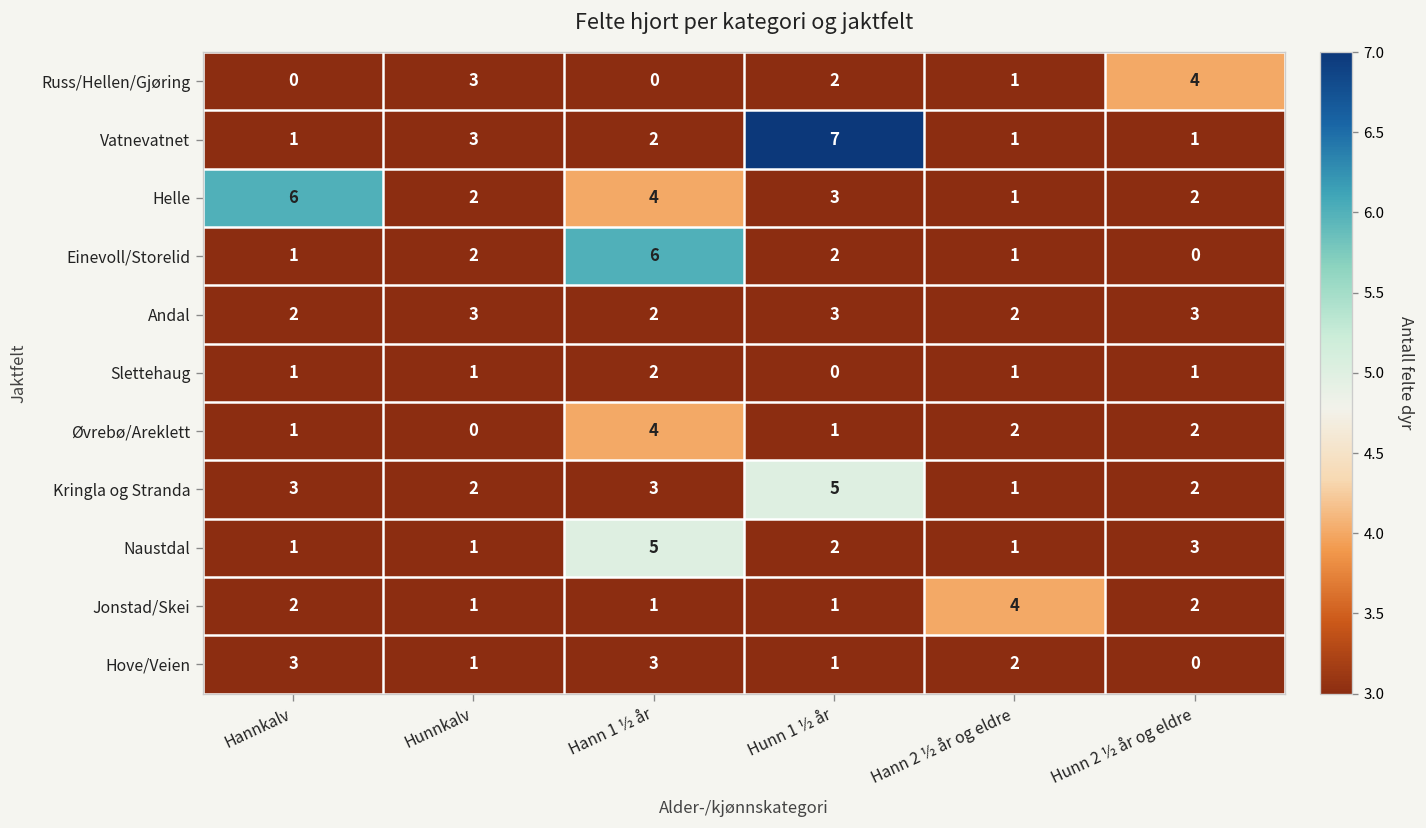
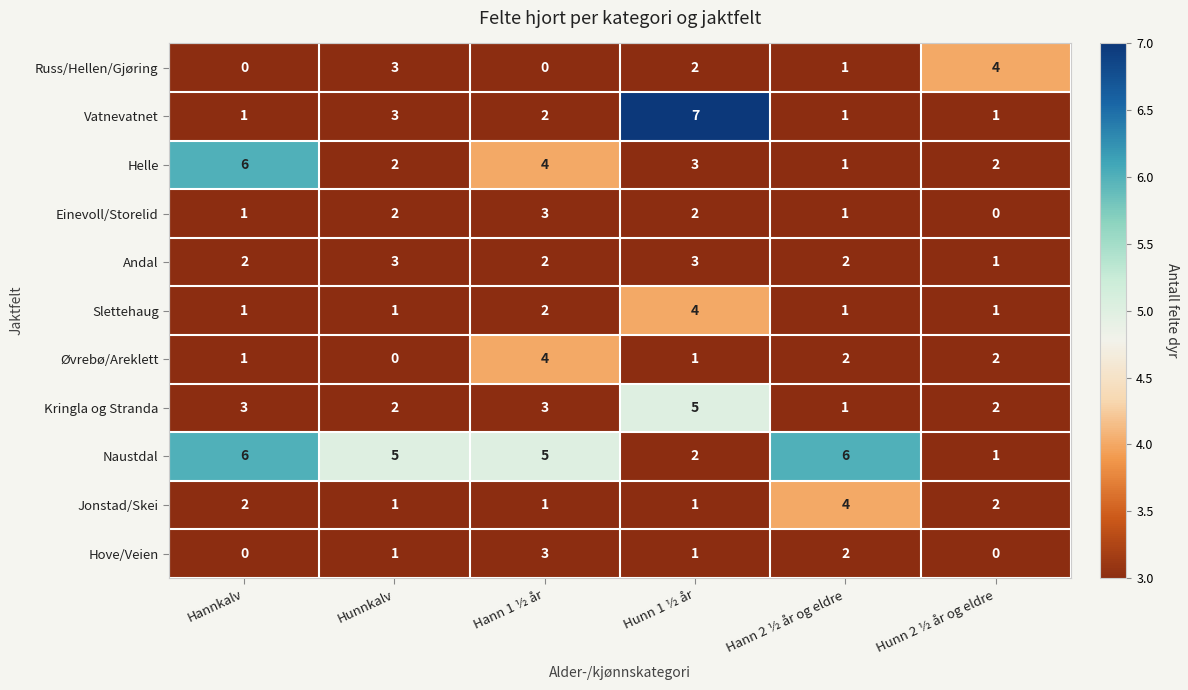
  {
    "Russ/Hellen/Gjøring": {
      "Hannkalv": 0,
      "Hunnkalv": 3,
      "Hann 1 ½ år": 0,
      "Hunn 1 ½ år": 2,
      "Hann 2 ½ år og eldre": 1,
      "Hunn 2 ½ år og eldre": 4
    },
    "Vatnevatnet": {
      "Hannkalv": 1,
      "Hunnkalv": 3,
      "Hann 1 ½ år": 2,
      "Hunn 1 ½ år": 7,
      "Hann 2 ½ år og eldre": 1,
      "Hunn 2 ½ år og eldre": 1
    },
    "Helle": {
      "Hannkalv": 6,
      "Hunnkalv": 2,
      "Hann 1 ½ år": 4,
      "Hunn 1 ½ år": 3,
      "Hann 2 ½ år og eldre": 1,
      "Hunn 2 ½ år og eldre": 2
    },
    "Einevoll/Storelid": {
      "Hannkalv": 1,
      "Hunnkalv": 2,
-     "Hann 1 ½ år": 6,
+     "Hann 1 ½ år": 3,
      "Hunn 1 ½ år": 2,
      "Hann 2 ½ år og eldre": 1,
      "Hunn 2 ½ år og eldre": 0
    },
    "Andal": {
      "Hannkalv": 2,
      "Hunnkalv": 3,
      "Hann 1 ½ år": 2,
      "Hunn 1 ½ år": 3,
      "Hann 2 ½ år og eldre": 2,
-     "Hunn 2 ½ år og eldre": 3
+     "Hunn 2 ½ år og eldre": 1
    },
    "Slettehaug": {
      "Hannkalv": 1,
      "Hunnkalv": 1,
      "Hann 1 ½ år": 2,
-     "Hunn 1 ½ år": 0,
+     "Hunn 1 ½ år": 4,
      "Hann 2 ½ år og eldre": 1,
      "Hunn 2 ½ år og eldre": 1
    },
    "Øvrebø/Areklett": {
      "Hannkalv": 1,
      "Hunnkalv": 0,
      "Hann 1 ½ år": 4,
      "Hunn 1 ½ år": 1,
      "Hann 2 ½ år og eldre": 2,
      "Hunn 2 ½ år og eldre": 2
    },
    "Kringla og Stranda": {
      "Hannkalv": 3,
      "Hunnkalv": 2,
      "Hann 1 ½ år": 3,
      "Hunn 1 ½ år": 5,
      "Hann 2 ½ år og eldre": 1,
      "Hunn 2 ½ år og eldre": 2
    },
    "Naustdal": {
-     "Hannkalv": 1,
-     "Hunnkalv": 1,
+     "Hannkalv": 6,
+     "Hunnkalv": 5,
      "Hann 1 ½ år": 5,
      "Hunn 1 ½ år": 2,
-     "Hann 2 ½ år og eldre": 1,
-     "Hunn 2 ½ år og eldre": 3
+     "Hann 2 ½ år og eldre": 6,
+     "Hunn 2 ½ år og eldre": 1
    },
    "Jonstad/Skei": {
      "Hannkalv": 2,
      "Hunnkalv": 1,
      "Hann 1 ½ år": 1,
      "Hunn 1 ½ år": 1,
      "Hann 2 ½ år og eldre": 4,
      "Hunn 2 ½ år og eldre": 2
    },
    "Hove/Veien": {
-     "Hannkalv": 3,
+     "Hannkalv": 0,
      "Hunnkalv": 1,
      "Hann 1 ½ år": 3,
      "Hunn 1 ½ år": 1,
      "Hann 2 ½ år og eldre": 2,
      "Hunn 2 ½ år og eldre": 0
    }
  }
